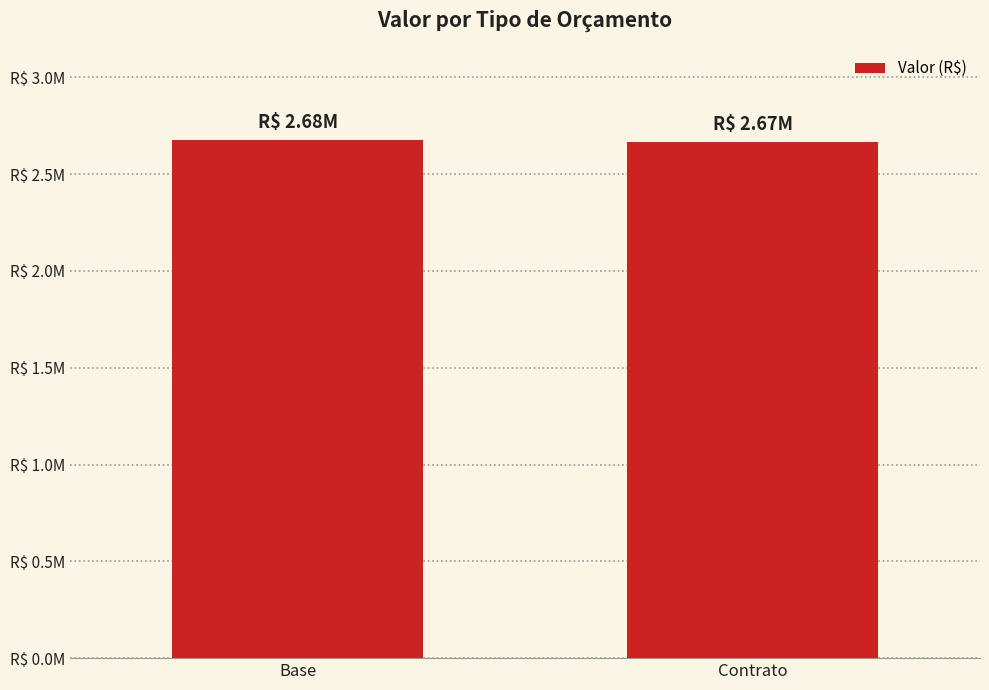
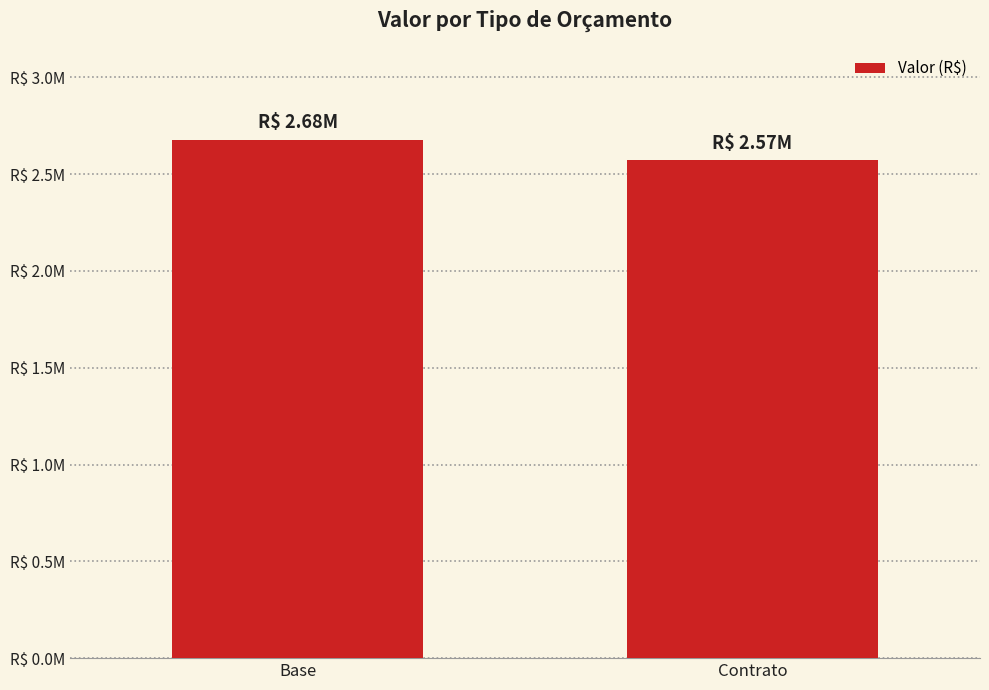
  {
    "Base": "2.68M",
-   "Contrato": "2.67M"
+   "Contrato": "2.57M"
  }
